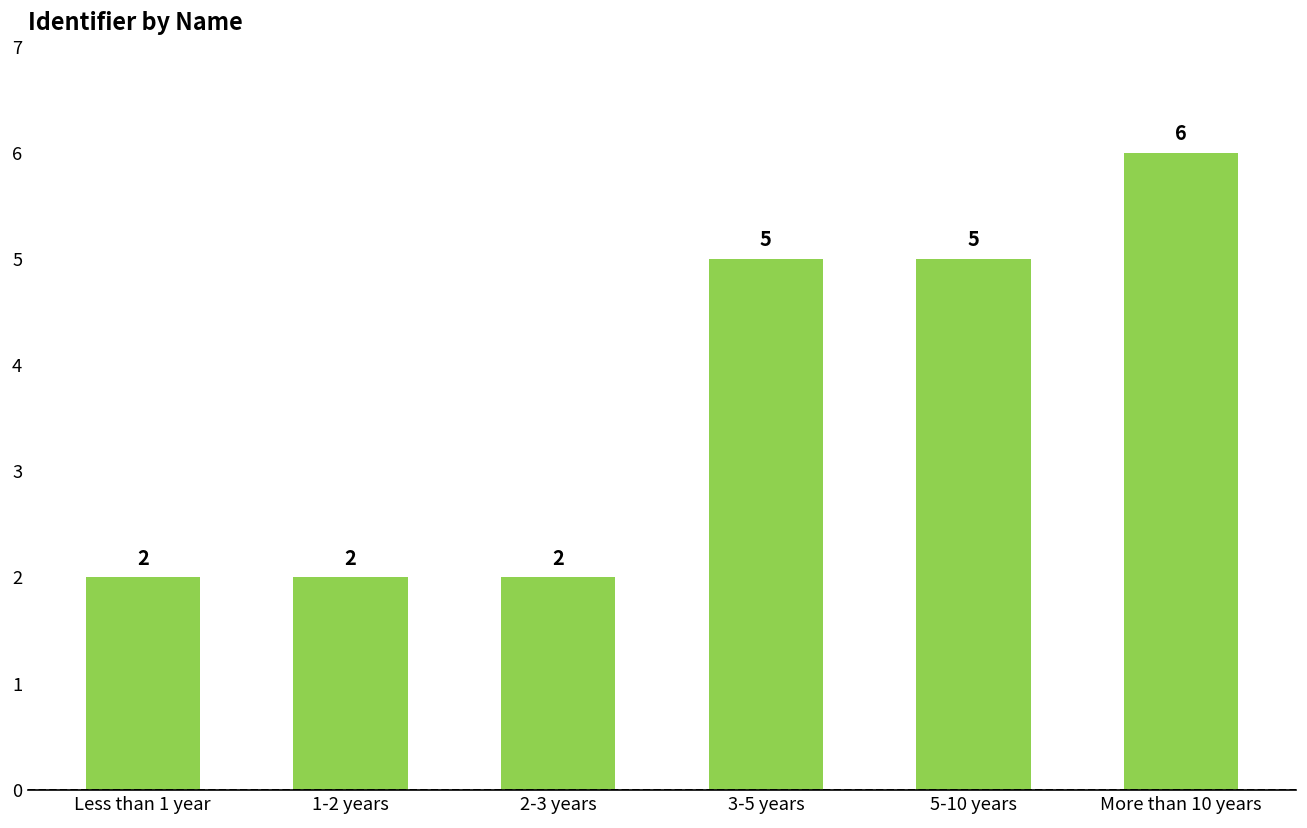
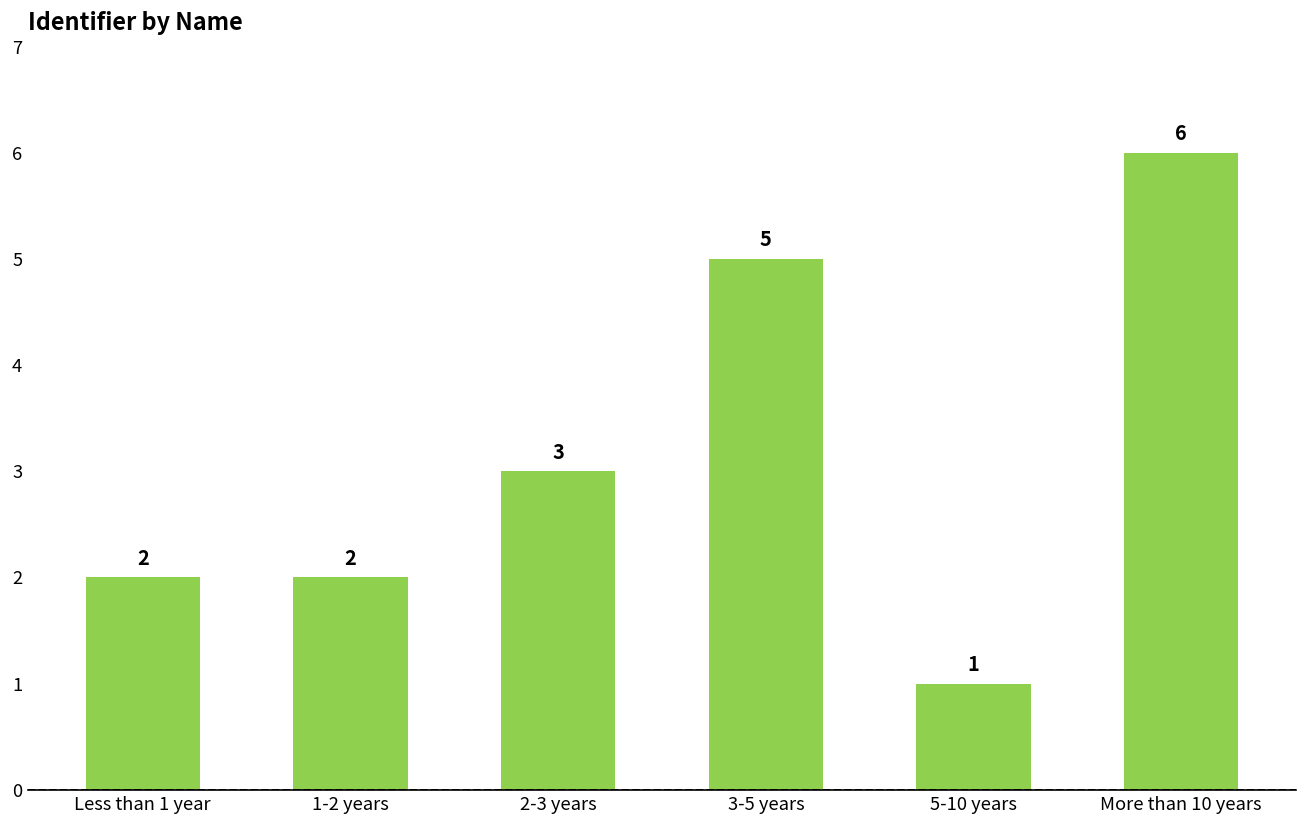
  {
    "Less than 1 year": 2,
    "1-2 years": 2,
-   "2-3 years": 2,
+   "2-3 years": 3,
    "3-5 years": 5,
-   "5-10 years": 5,
+   "5-10 years": 1,
    "More than 10 years": 6
  }
